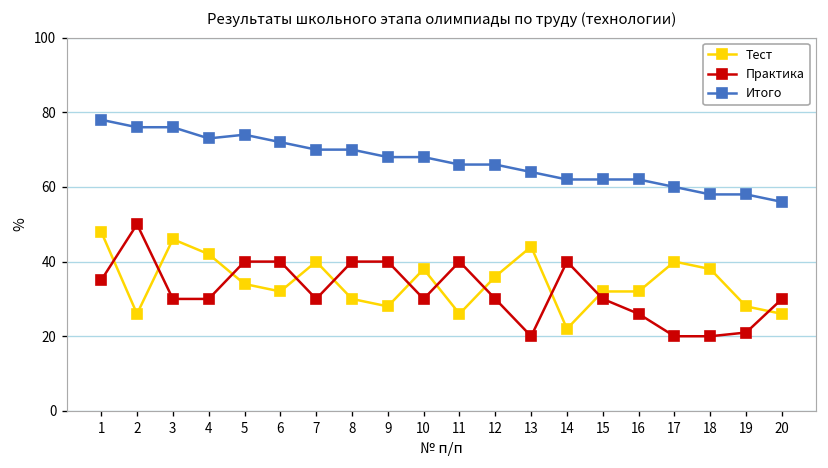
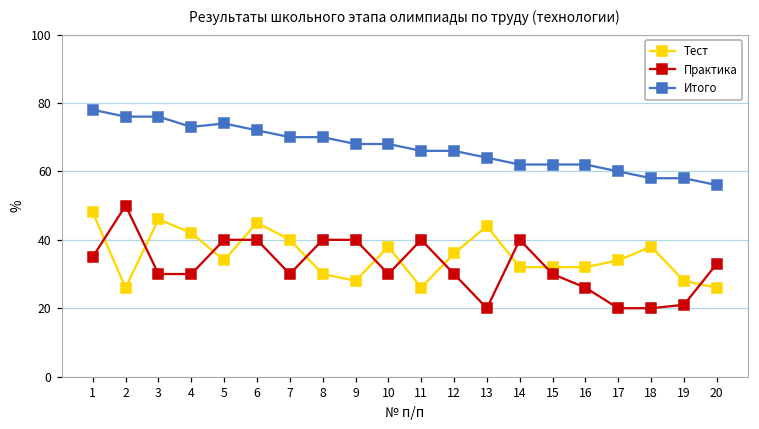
  {
    "Тест": {
      "1": 48,
      "2": 26,
      "3": 46,
      "4": 42,
      "5": 34,
-     "6": 32,
+     "6": 45,
      "7": 40,
      "8": 30,
      "9": 28,
      "10": 38,
      "11": 26,
      "12": 36,
      "13": 44,
-     "14": 22,
+     "14": 32,
      "15": 32,
      "16": 32,
-     "17": 40,
+     "17": 34,
      "18": 38,
      "19": 28,
      "20": 26
    },
    "Практика": {
      "1": 35,
      "2": 50,
      "3": 30,
      "4": 30,
      "5": 40,
      "6": 40,
      "7": 30,
      "8": 40,
      "9": 40,
      "10": 30,
      "11": 40,
      "12": 30,
      "13": 20,
      "14": 40,
      "15": 30,
      "16": 26,
      "17": 20,
      "18": 20,
      "19": 21,
-     "20": 30
+     "20": 33
    },
    "Итого": {
      "1": 78,
      "2": 76,
      "3": 76,
      "4": 73,
      "5": 74,
      "6": 72,
      "7": 70,
      "8": 70,
      "9": 68,
      "10": 68,
      "11": 66,
      "12": 66,
      "13": 64,
      "14": 62,
      "15": 62,
      "16": 62,
      "17": 60,
      "18": 58,
      "19": 58,
      "20": 56
    }
  }
